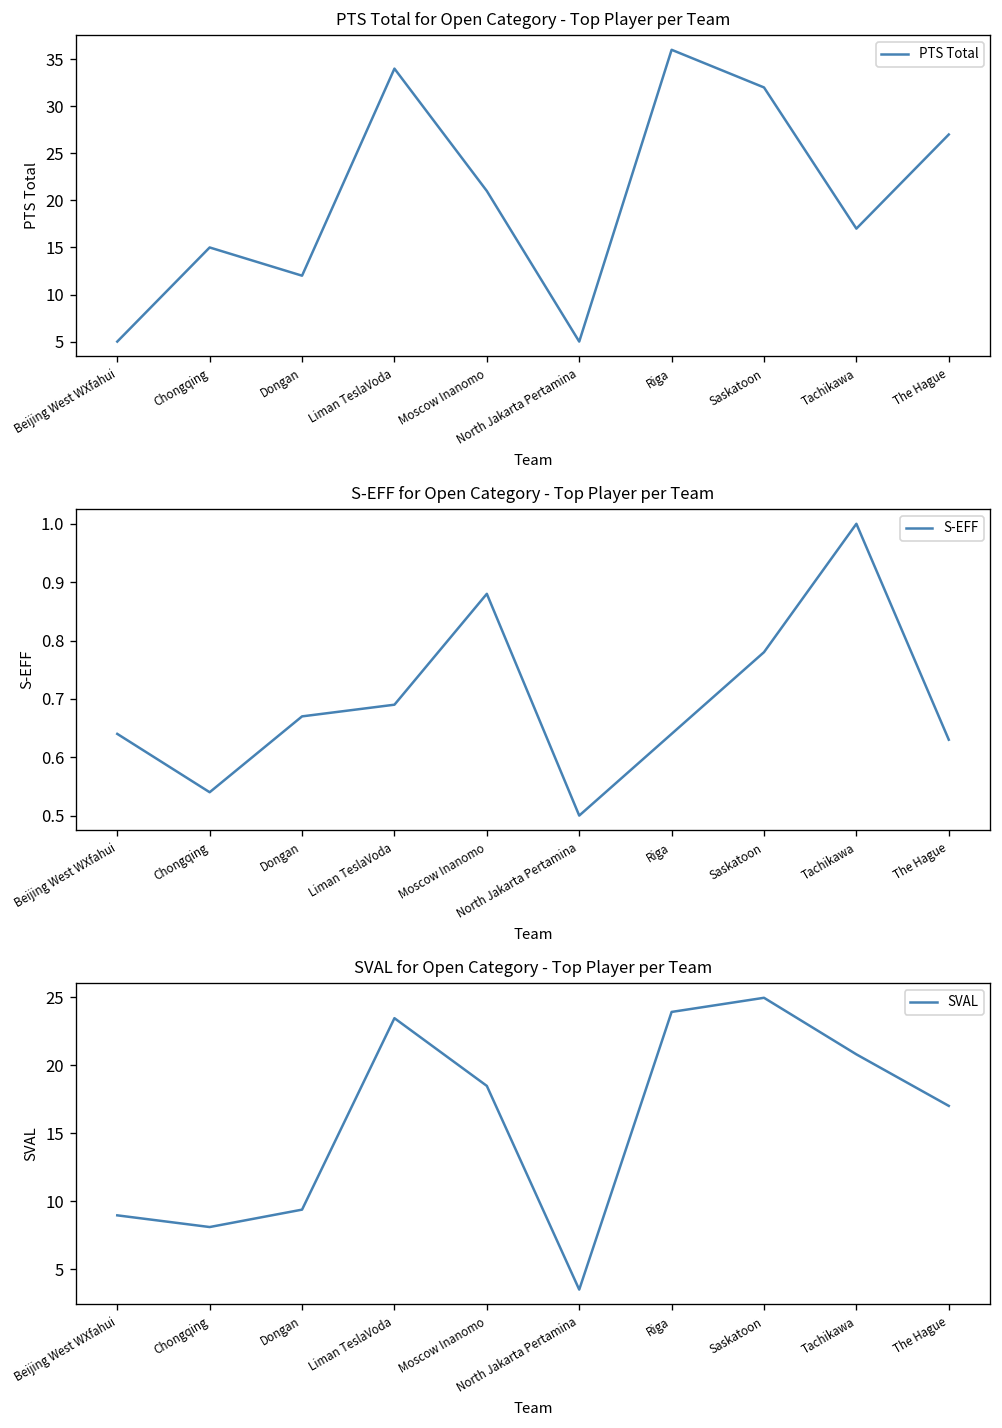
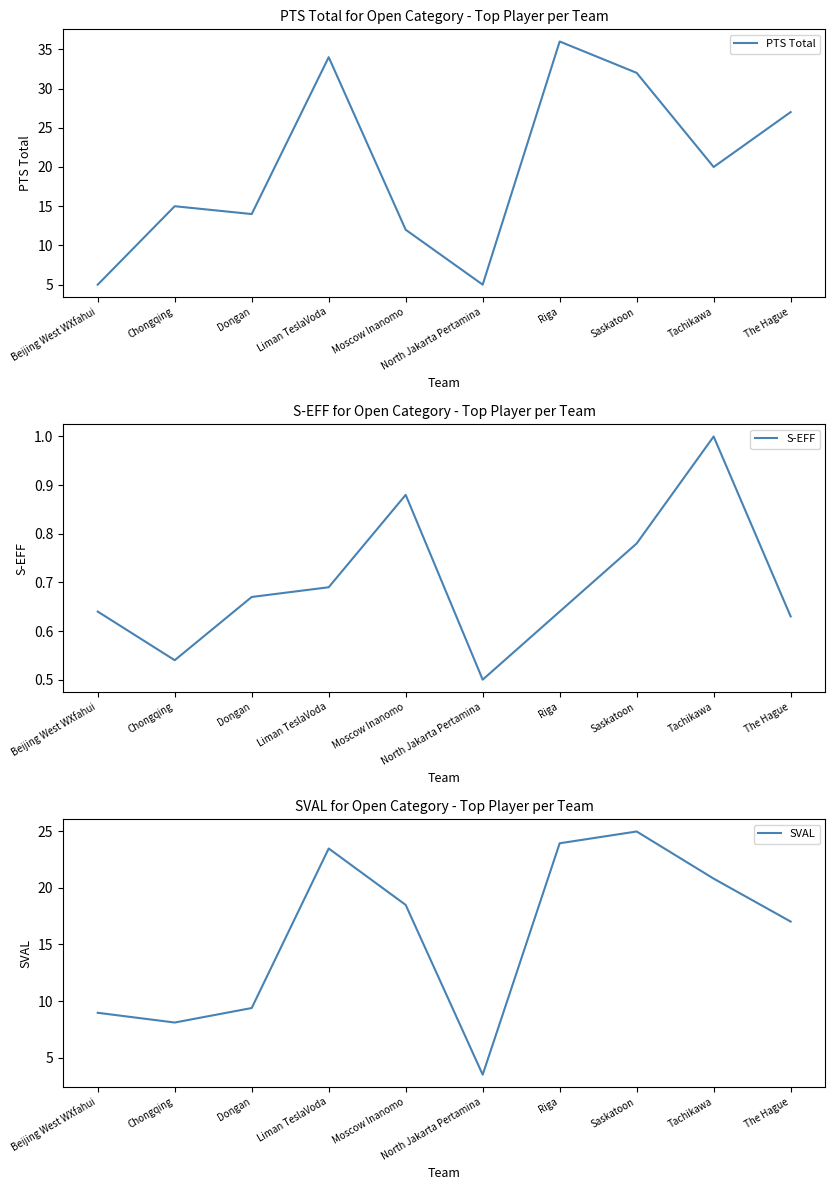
  {
    "PTS Total for Open Category - Top Player per Team": {
      "Beijing West WXfahui": 5,
      "Chongqing": 15,
-     "Dongan": 12,
+     "Dongan": 14,
      "Liman TeslaVoda": 34,
-     "Moscow Inanomo": 21,
+     "Moscow Inanomo": 12,
      "North Jakarta Pertamina": 5,
      "Riga": 36,
      "Saskatoon": 32,
-     "Tachikawa": 17,
+     "Tachikawa": 20,
      "The Hague": 27
    },
    "S-EFF for Open Category - Top Player per Team": {
      "Beijing West WXfahui": 0.64,
      "Chongqing": 0.54,
      "Dongan": 0.67,
      "Liman TeslaVoda": 0.69,
      "Moscow Inanomo": 0.88,
      "North Jakarta Pertamina": 0.50,
      "Riga": 0.64,
      "Saskatoon": 0.78,
      "Tachikawa": 1.00,
      "The Hague": 0.63
    },
    "SVAL for Open Category - Top Player per Team": {
      "Beijing West WXfahui": 9.0,
      "Chongqing": 8.1,
      "Dongan": 9.4,
      "Liman TeslaVoda": 23.5,
      "Moscow Inanomo": 18.5,
      "North Jakarta Pertamina": 3.5,
      "Riga": 23.9,
      "Saskatoon": 25.0,
      "Tachikawa": 20.8,
      "The Hague": 17.0
    }
  }
